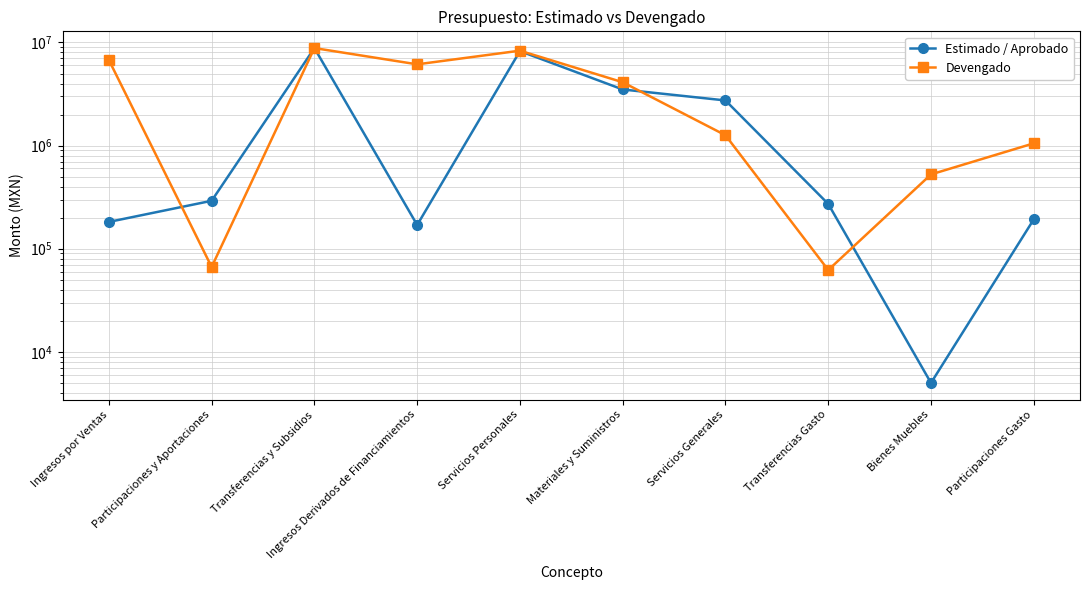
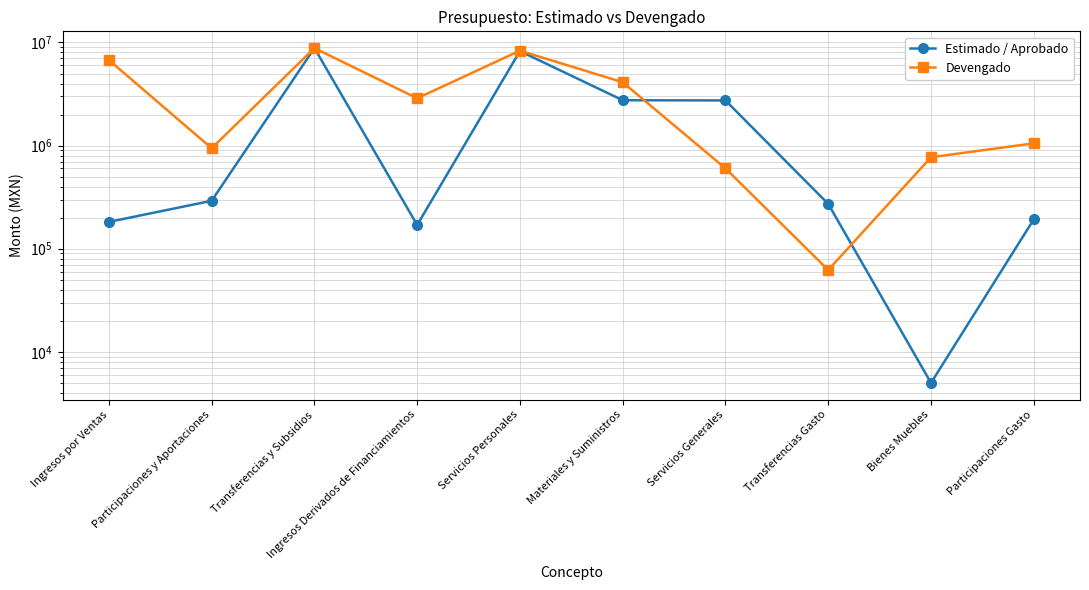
  {
    "Estimado / Aprobado": {
      "Ingresos por Ventas": 180000,
      "Participaciones y Aportaciones": 290000,
      "Ingresos Derivados de Financiamientos": 170000,
-     "Materiales y Suministros": 3500000,
+     "Materiales y Suministros": 2800000,
      "Servicios Generales": 2700000,
      "Transferencias Gasto": 270000,
      "Bienes Muebles": 5000,
      "Participaciones Gasto": 190000
    },
    "Devengado": {
      "Ingresos por Ventas": 7000000,
-     "Participaciones y Aportaciones": 70000,
-     "Ingresos Derivados de Financiamientos": 6000000,
+     "Participaciones y Aportaciones": 900000,
+     "Ingresos Derivados de Financiamientos": 2900000,
      "Materiales y Suministros": 4100000,
-     "Servicios Generales": 1300000,
+     "Servicios Generales": 600000,
      "Transferencias Gasto": 60000,
-     "Bienes Muebles": 500000,
+     "Bienes Muebles": 800000,
      "Participaciones Gasto": 1100000
    }
  }
